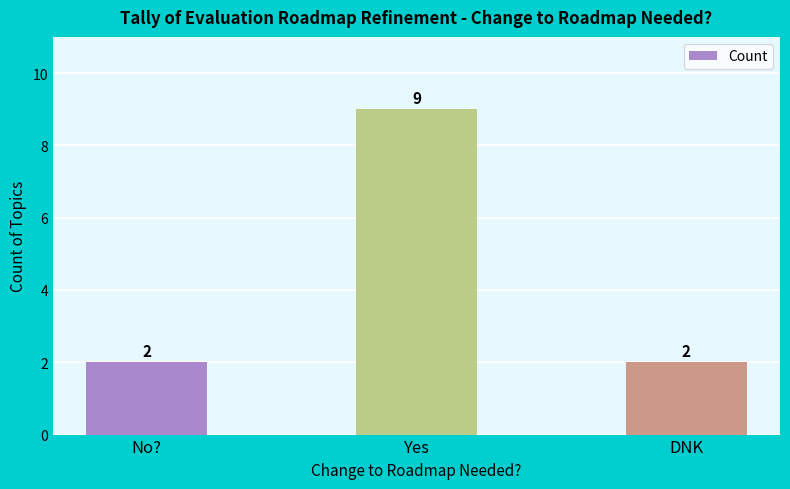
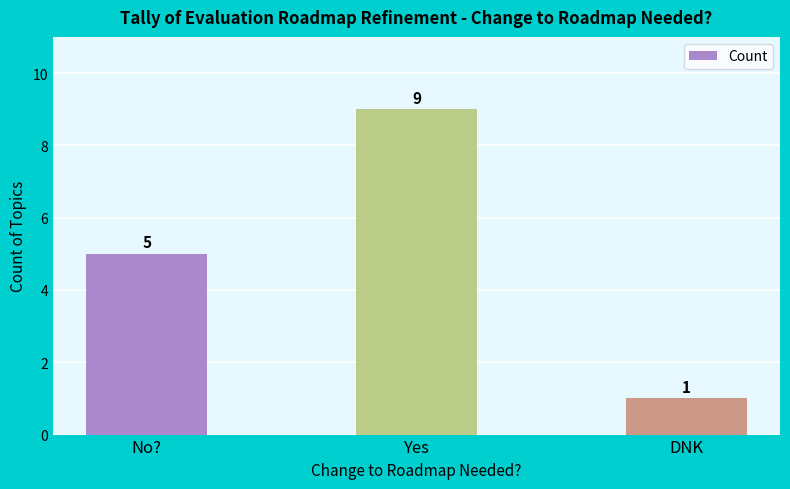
  {
-   "No?": 2,
+   "No?": 5,
    "Yes": 9,
-   "DNK": 2
+   "DNK": 1
  }
